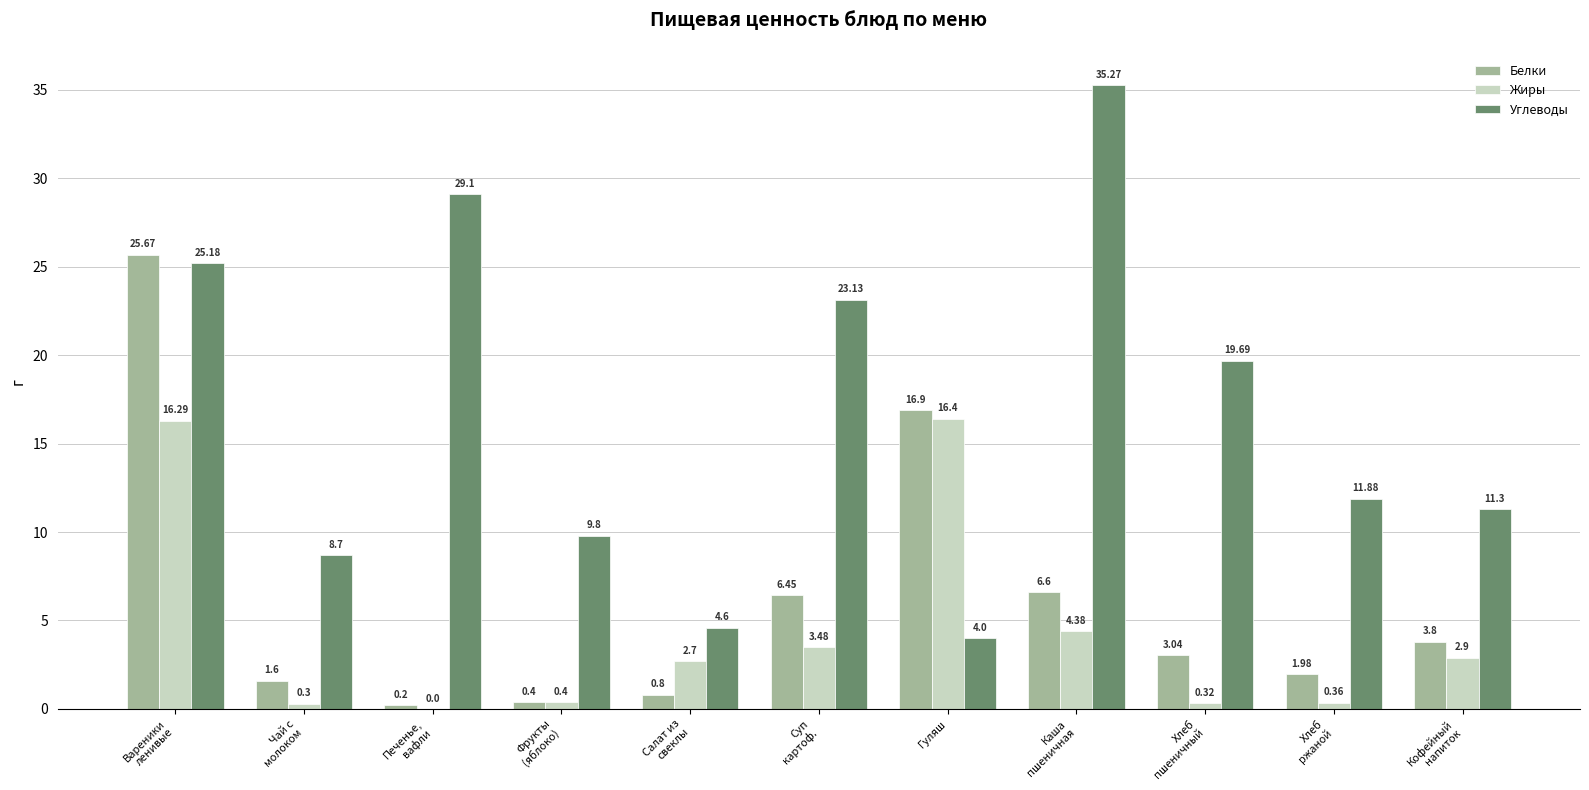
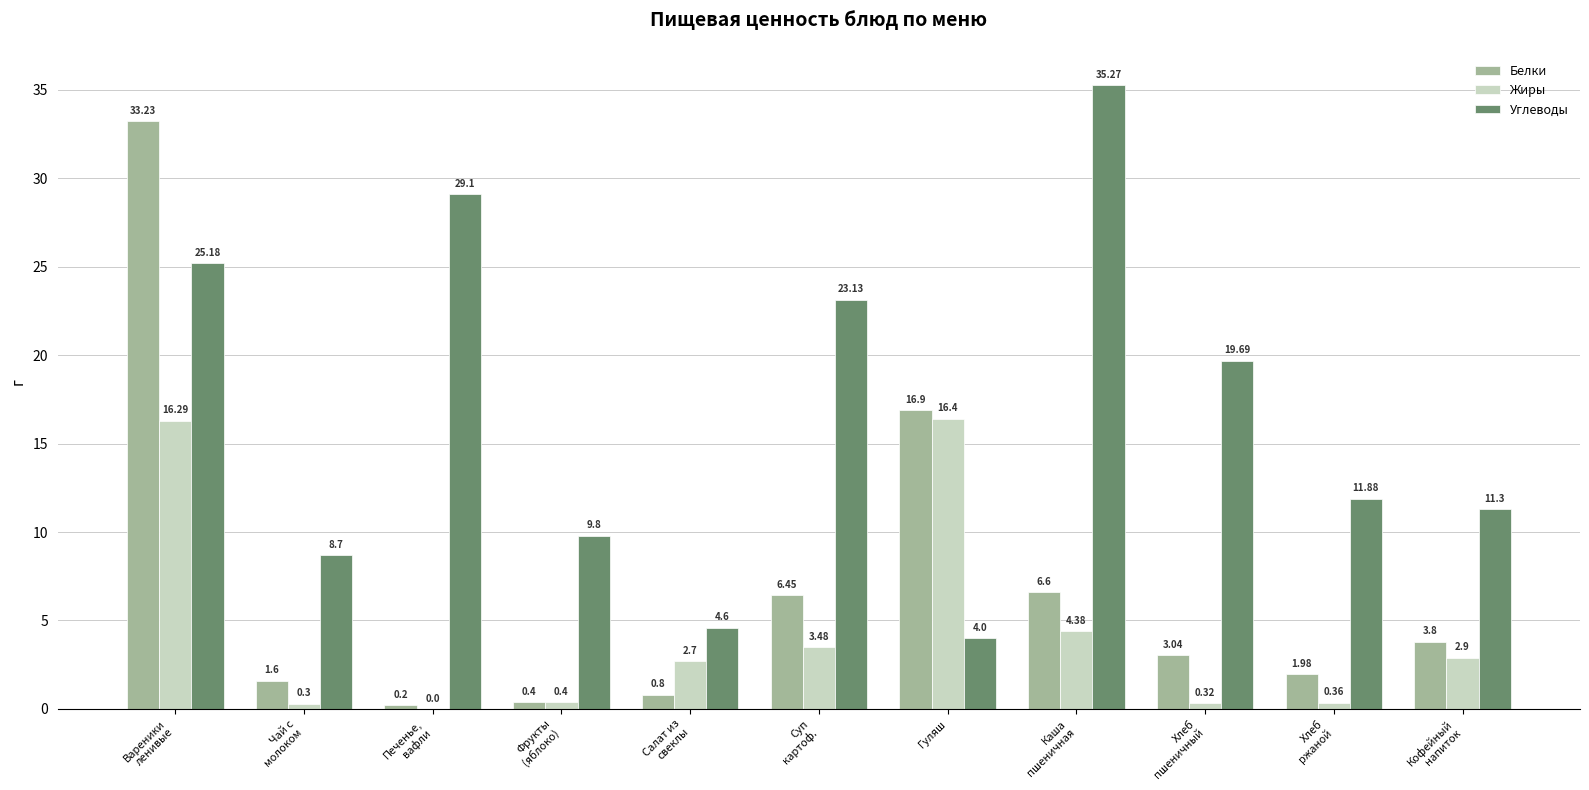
  {
    "Белки": {
-     "Вареники ленивые": 25.67,
+     "Вареники ленивые": 33.23,
      "Чай с молоком": 1.6,
      "Печенье, вафли": 0.2,
      "Фрукты (яблоко)": 0.4,
      "Салат из свеклы": 0.8,
      "Суп картоф.": 6.45,
      "Гуляш": 16.9,
      "Каша пшеничная": 6.6,
      "Хлеб пшеничный": 3.04,
      "Хлеб ржаной": 1.98,
      "Кофейный напиток": 3.8
    },
    "Жиры": {
      "Вареники ленивые": 16.29,
      "Чай с молоком": 0.3,
      "Печенье, вафли": 0.0,
      "Фрукты (яблоко)": 0.4,
      "Салат из свеклы": 2.7,
      "Суп картоф.": 3.48,
      "Гуляш": 16.4,
      "Каша пшеничная": 4.38,
      "Хлеб пшеничный": 0.32,
      "Хлеб ржаной": 0.36,
      "Кофейный напиток": 2.9
    },
    "Углеводы": {
      "Вареники ленивые": 25.18,
      "Чай с молоком": 8.7,
      "Печенье, вафли": 29.1,
      "Фрукты (яблоко)": 9.8,
      "Салат из свеклы": 4.6,
      "Суп картоф.": 23.13,
      "Гуляш": 4.0,
      "Каша пшеничная": 35.27,
      "Хлеб пшеничный": 19.69,
      "Хлеб ржаной": 11.88,
      "Кофейный напиток": 11.3
    }
  }
